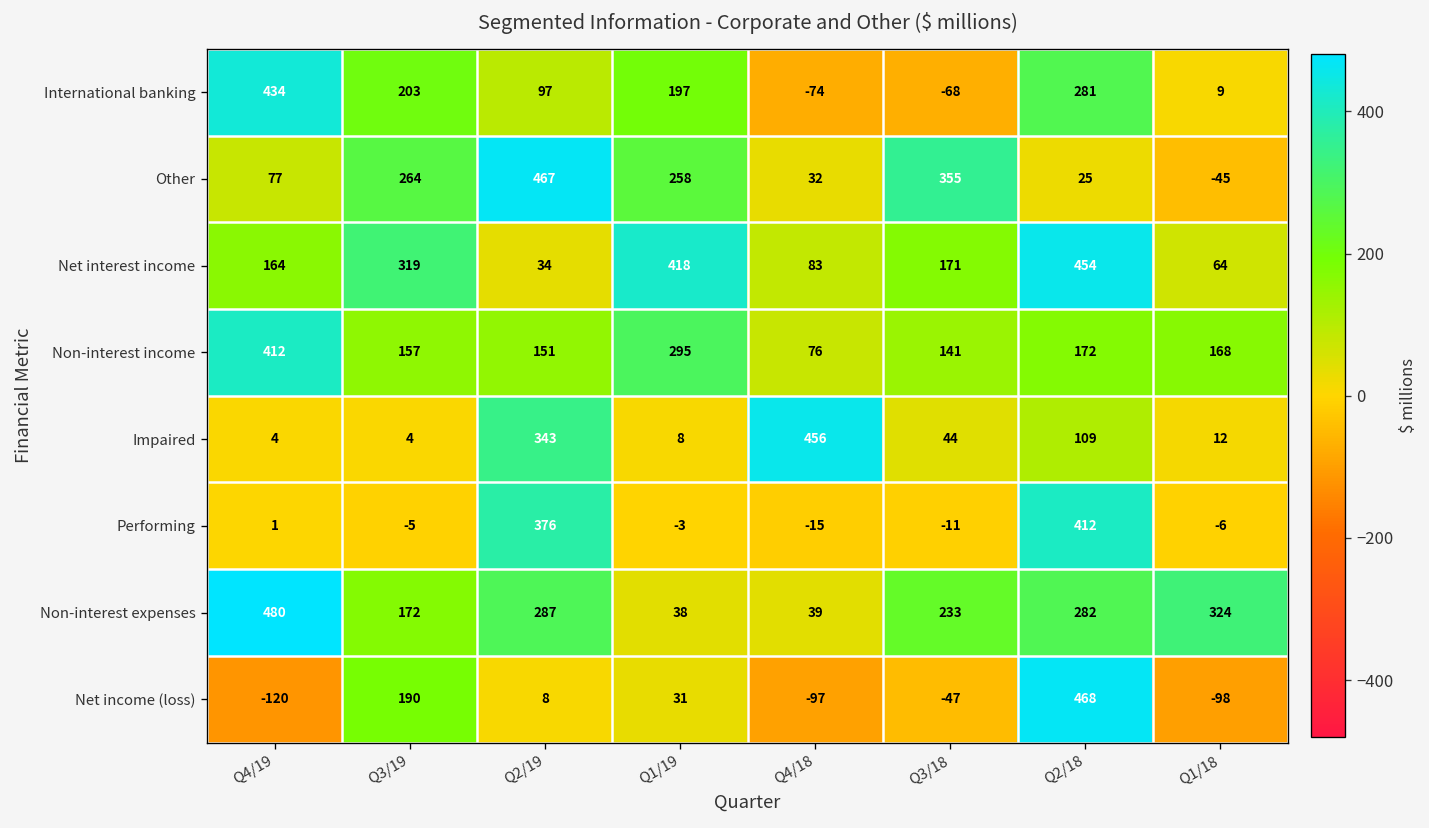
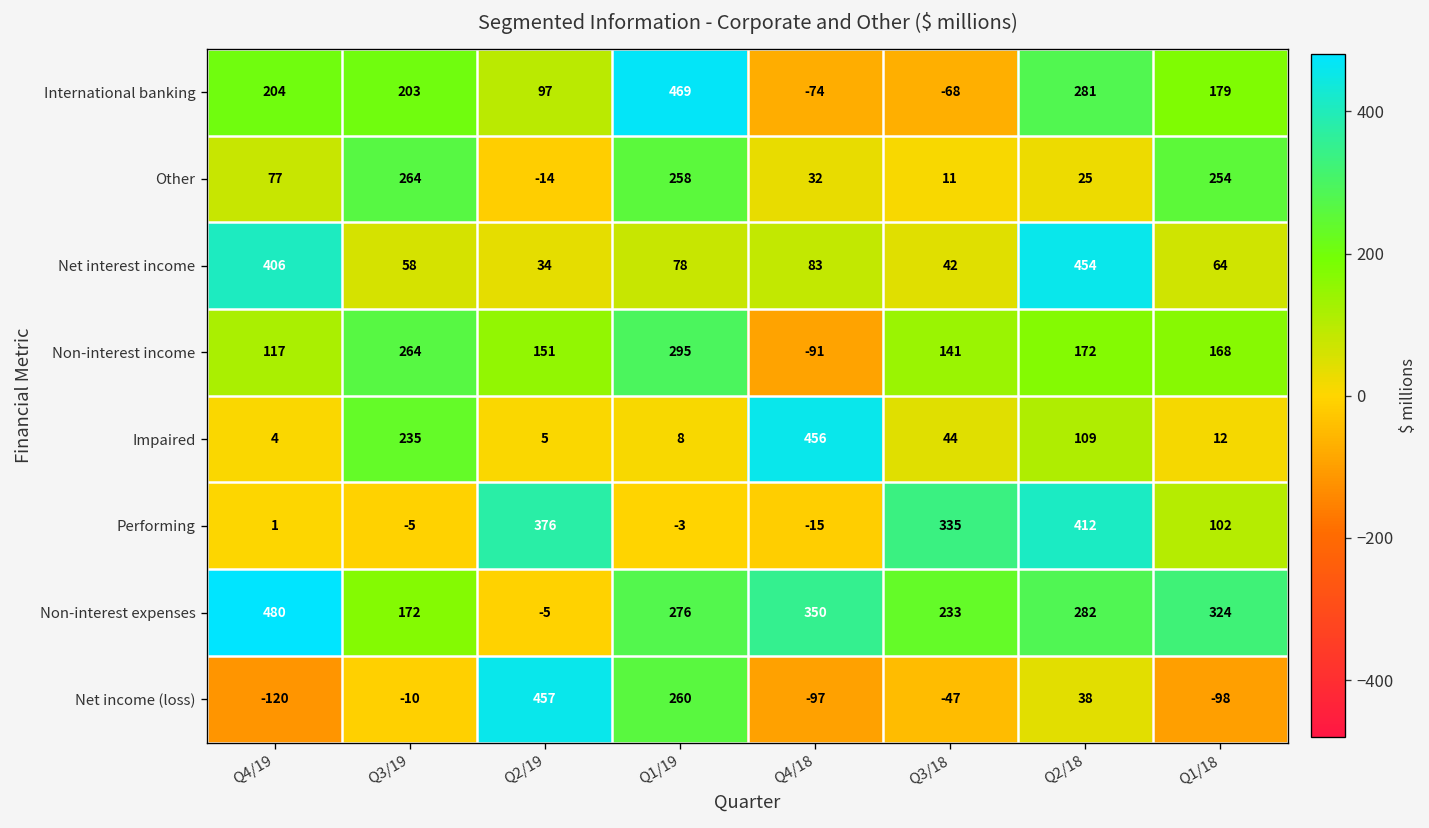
  {
    "International banking": {
-     "Q4/19": 434,
+     "Q4/19": 204,
      "Q3/19": 203,
      "Q2/19": 97,
-     "Q1/19": 197,
+     "Q1/19": 469,
      "Q4/18": -74,
      "Q3/18": -68,
      "Q2/18": 281,
-     "Q1/18": 9
+     "Q1/18": 179
    },
    "Other": {
      "Q4/19": 77,
      "Q3/19": 264,
-     "Q2/19": 467,
+     "Q2/19": -14,
      "Q1/19": 258,
      "Q4/18": 32,
-     "Q3/18": 355,
+     "Q3/18": 11,
      "Q2/18": 25,
-     "Q1/18": -45
+     "Q1/18": 254
    },
    "Net interest income": {
-     "Q4/19": 164,
-     "Q3/19": 319,
+     "Q4/19": 406,
+     "Q3/19": 58,
      "Q2/19": 34,
-     "Q1/19": 418,
+     "Q1/19": 78,
      "Q4/18": 83,
-     "Q3/18": 171,
+     "Q3/18": 42,
      "Q2/18": 454,
      "Q1/18": 64
    },
    "Non-interest income": {
-     "Q4/19": 412,
-     "Q3/19": 157,
+     "Q4/19": 117,
+     "Q3/19": 264,
      "Q2/19": 151,
      "Q1/19": 295,
-     "Q4/18": 76,
+     "Q4/18": -91,
      "Q3/18": 141,
      "Q2/18": 172,
      "Q1/18": 168
    },
    "Impaired": {
      "Q4/19": 4,
-     "Q3/19": 4,
-     "Q2/19": 343,
+     "Q3/19": 235,
+     "Q2/19": 5,
      "Q1/19": 8,
      "Q4/18": 456,
      "Q3/18": 44,
      "Q2/18": 109,
      "Q1/18": 12
    },
    "Performing": {
      "Q4/19": 1,
      "Q3/19": -5,
      "Q2/19": 376,
      "Q1/19": -3,
      "Q4/18": -15,
-     "Q3/18": -11,
+     "Q3/18": 335,
      "Q2/18": 412,
-     "Q1/18": -6
+     "Q1/18": 102
    },
    "Non-interest expenses": {
      "Q4/19": 480,
      "Q3/19": 172,
-     "Q2/19": 287,
-     "Q1/19": 38,
-     "Q4/18": 39,
+     "Q2/19": -5,
+     "Q1/19": 276,
+     "Q4/18": 350,
      "Q3/18": 233,
      "Q2/18": 282,
      "Q1/18": 324
    },
    "Net income (loss)": {
      "Q4/19": -120,
-     "Q3/19": 190,
-     "Q2/19": 8,
-     "Q1/19": 31,
+     "Q3/19": -10,
+     "Q2/19": 457,
+     "Q1/19": 260,
      "Q4/18": -97,
      "Q3/18": -47,
-     "Q2/18": 468,
+     "Q2/18": 38,
      "Q1/18": -98
    }
  }
